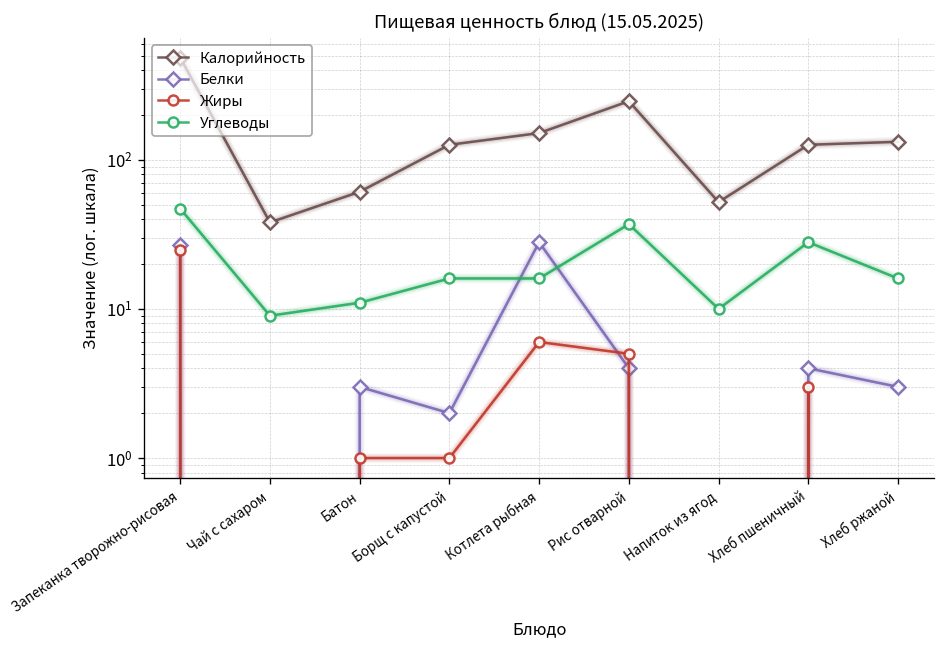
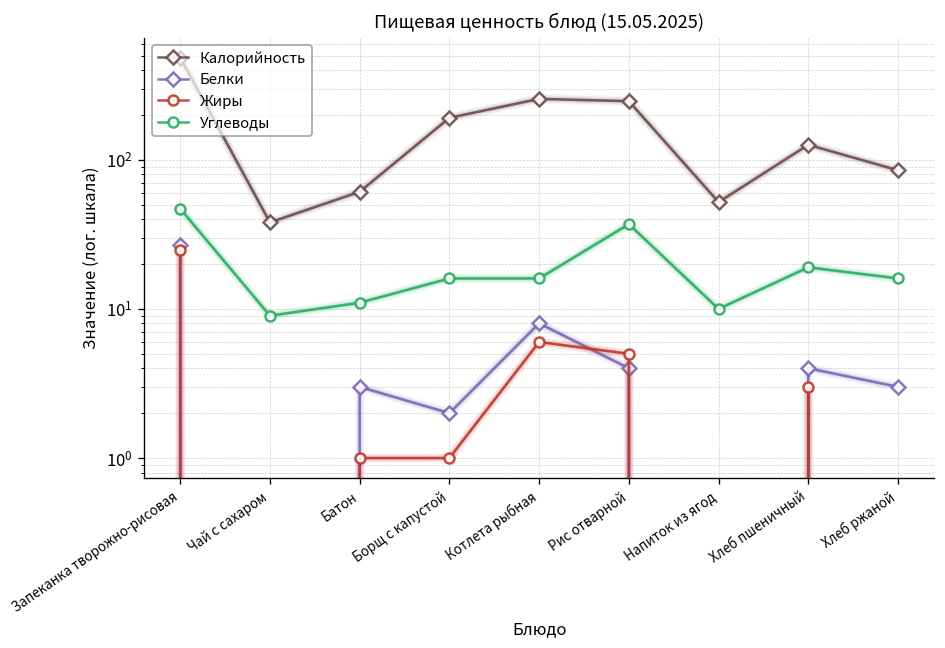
  {
    "Калорийность": {
      "Чай с сахаром": 38,
      "Батон": 60,
-     "Борщ с капустой": 130,
-     "Котлета рыбная": 150,
+     "Борщ с капустой": 190,
+     "Котлета рыбная": 260,
      "Рис отварной": 250,
      "Напиток из ягод": 52,
      "Хлеб пшеничный": 130,
-     "Хлеб ржаной": 130
+     "Хлеб ржаной": 90
    },
    "Белки": {
      "Запеканка творожно-рисовая": 27,
      "Батон": 3,
      "Борщ с капустой": 2,
-     "Котлета рыбная": 28,
+     "Котлета рыбная": 8,
      "Рис отварной": 4,
      "Хлеб пшеничный": 4,
      "Хлеб ржаной": 3
    },
    "Жиры": {
      "Запеканка творожно-рисовая": 25,
      "Батон": 1,
      "Борщ с капустой": 1,
      "Котлета рыбная": 6,
      "Рис отварной": 5,
      "Хлеб пшеничный": 3
    },
    "Углеводы": {
      "Запеканка творожно-рисовая": 47,
      "Чай с сахаром": 9,
      "Батон": 11,
      "Борщ с капустой": 16,
      "Котлета рыбная": 16,
      "Рис отварной": 37,
      "Напиток из ягод": 10,
-     "Хлеб пшеничный": 28,
+     "Хлеб пшеничный": 19,
      "Хлеб ржаной": 16
    }
  }
